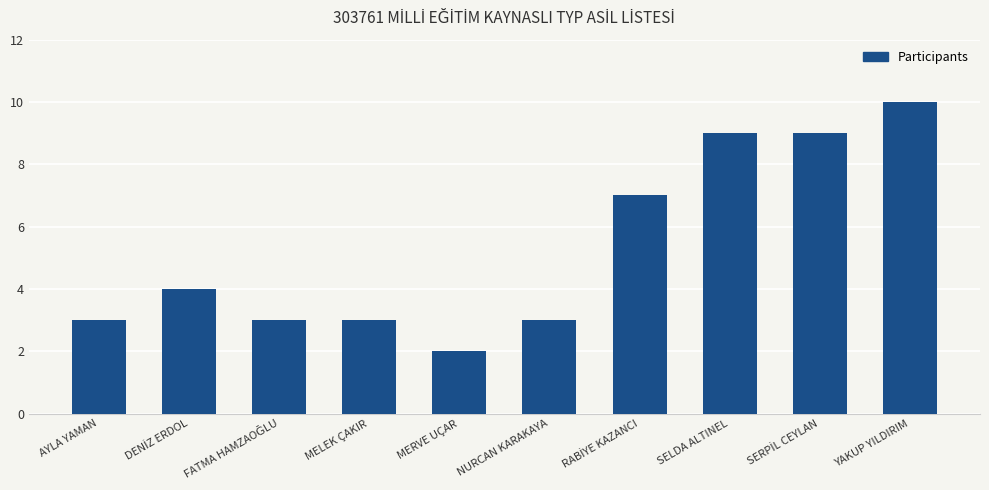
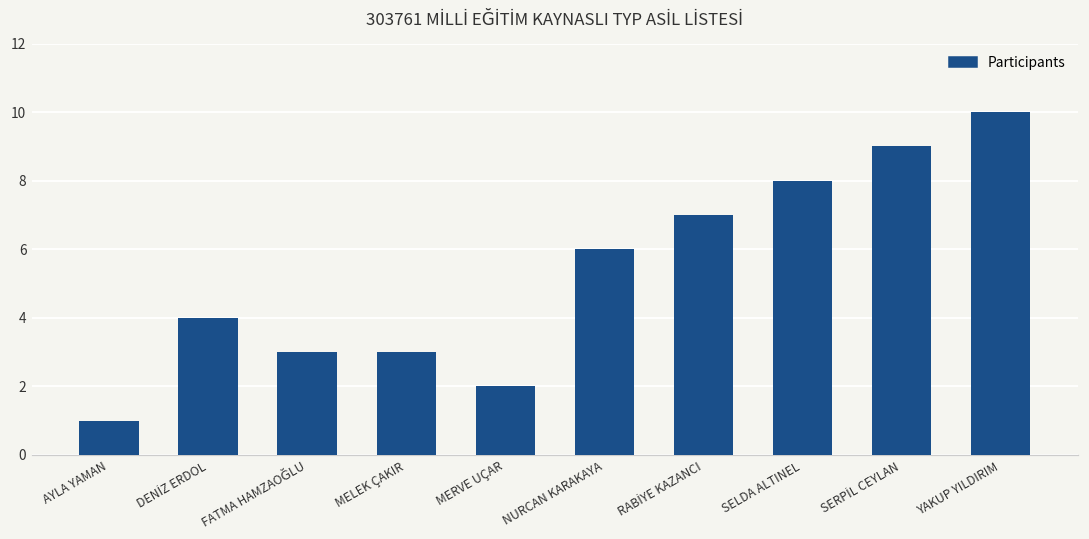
  {
-   "AYLA YAMAN": 3,
+   "AYLA YAMAN": 1,
    "DENİZ ERDOL": 4,
    "FATMA HAMZAOĞLU": 3,
    "MELEK ÇAKIR": 3,
    "MERVE UÇAR": 2,
-   "NURCAN KARAKAYA": 3,
+   "NURCAN KARAKAYA": 6,
    "RABİYE KAZANCI": 7,
-   "SELDA ALTINEL": 9,
+   "SELDA ALTINEL": 8,
    "SERPİL CEYLAN": 9,
    "YAKUP YILDIRIM": 10
  }
